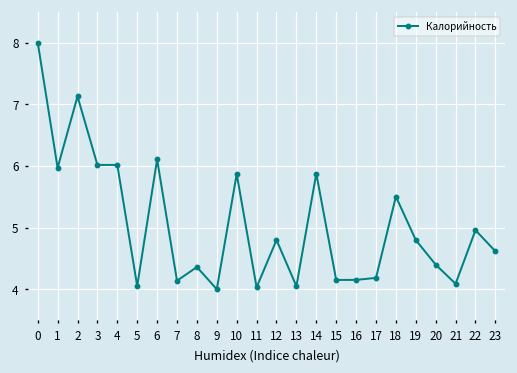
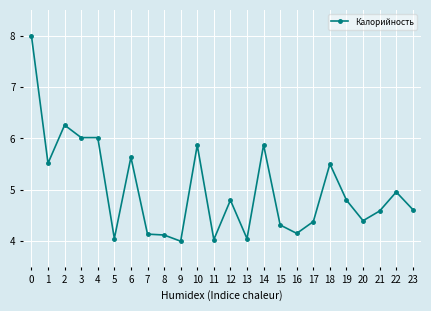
  {
    "0": 8.0,
-   "1": 6.0,
-   "2": 7.1,
+   "1": 5.5,
+   "2": 6.3,
    "3": 6.0,
    "4": 6.0,
    "5": 4.1,
-   "6": 6.1,
+   "6": 5.6,
    "7": 4.1,
-   "8": 4.4,
+   "8": 4.1,
    "9": 4.0,
    "10": 5.9,
    "11": 4.0,
    "12": 4.8,
    "13": 4.0,
    "14": 5.9,
-   "15": 4.2,
+   "15": 4.3,
    "16": 4.2,
-   "17": 4.2,
+   "17": 4.4,
    "18": 5.5,
    "19": 4.8,
    "20": 4.4,
-   "21": 4.1,
+   "21": 4.6,
    "22": 5.0,
    "23": 4.6
  }
